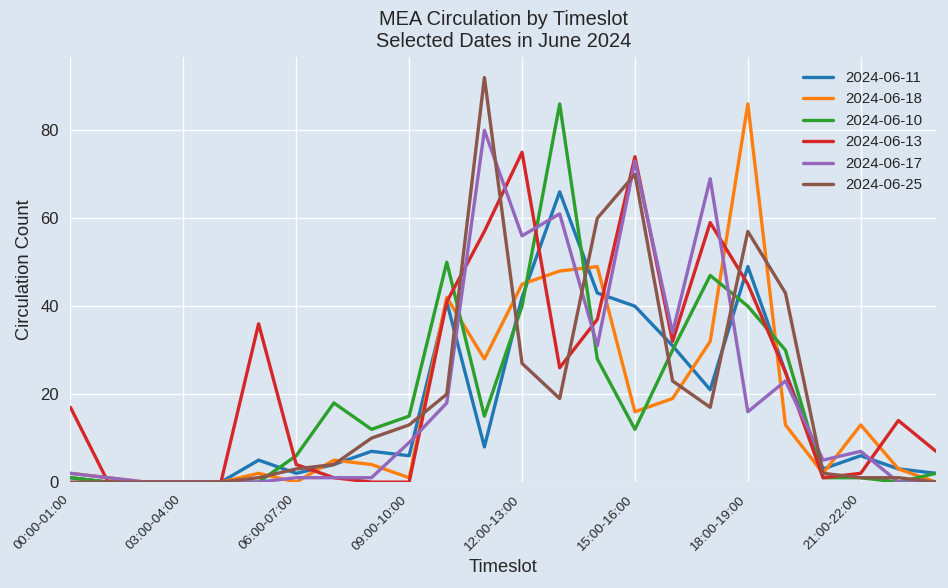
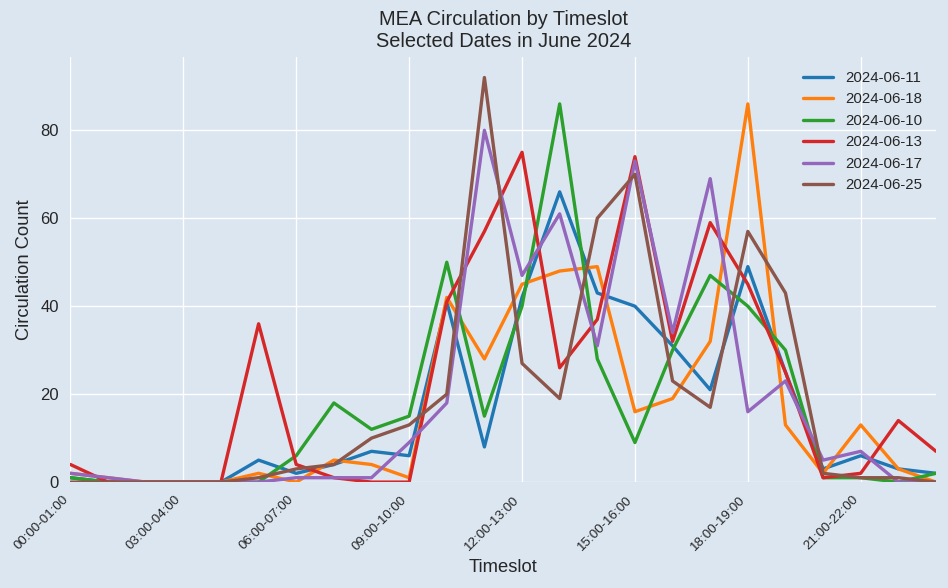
  {
    "2024-06-11": {
      "06:00-07:00": 2,
      "09:00-10:00": 6,
      "12:00-13:00": 42,
      "15:00-16:00": 40,
      "18:00-19:00": 49,
      "21:00-22:00": 6
    },
    "2024-06-18": {
      "06:00-07:00": 0,
      "09:00-10:00": 1,
      "12:00-13:00": 45,
      "15:00-16:00": 16,
      "18:00-19:00": 86,
      "21:00-22:00": 13
    },
    "2024-06-10": {
      "06:00-07:00": 6,
      "09:00-10:00": 15,
      "12:00-13:00": 40,
-     "15:00-16:00": 12,
+     "15:00-16:00": 9,
      "18:00-19:00": 40
    },
    "2024-06-13": {
-     "00:00-01:00": 17,
+     "00:00-01:00": 4,
      "06:00-07:00": 4,
      "09:00-10:00": 0,
      "12:00-13:00": 75,
      "15:00-16:00": 74,
      "18:00-19:00": 45,
      "21:00-22:00": 2
    },
    "2024-06-17": {
      "06:00-07:00": 1,
      "09:00-10:00": 9,
-     "12:00-13:00": 56,
+     "12:00-13:00": 47,
      "15:00-16:00": 73,
      "18:00-19:00": 16,
      "21:00-22:00": 7
    },
    "2024-06-25": {
      "00:00-01:00": 0,
      "06:00-07:00": 3,
      "09:00-10:00": 13,
      "12:00-13:00": 27,
      "15:00-16:00": 70,
      "18:00-19:00": 57
    }
  }
